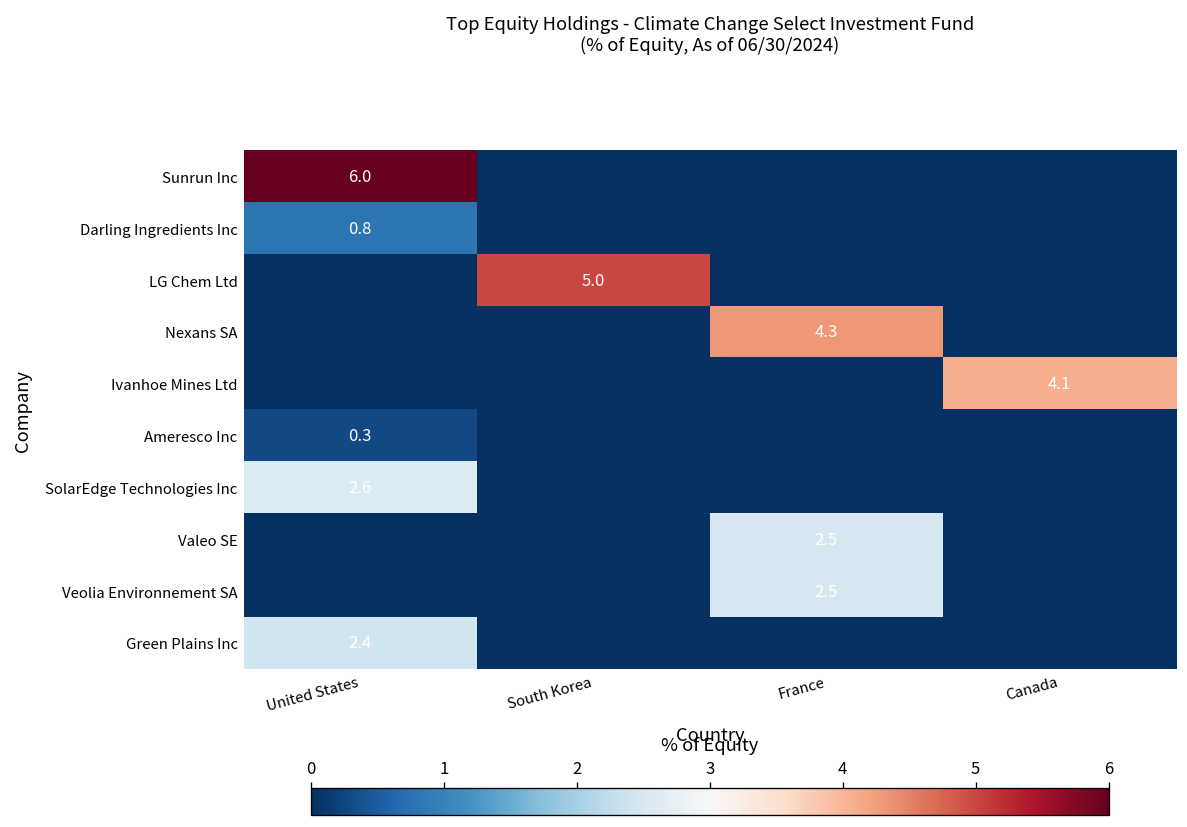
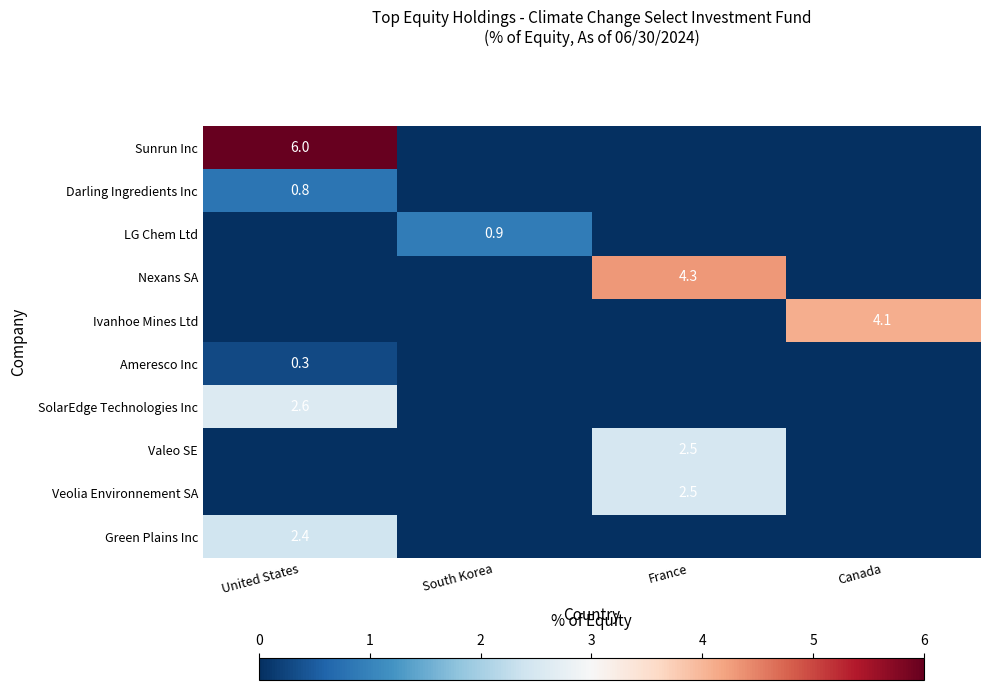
  {
    "Sunrun Inc": {
      "United States": 6.0
    },
    "Darling Ingredients Inc": {
      "United States": 0.8
    },
    "LG Chem Ltd": {
-     "South Korea": 5.0
+     "South Korea": 0.9
    },
    "Nexans SA": {
      "France": 4.3
    },
    "Ivanhoe Mines Ltd": {
      "Canada": 4.1
    },
    "Ameresco Inc": {
      "United States": 0.3
    }
  }
